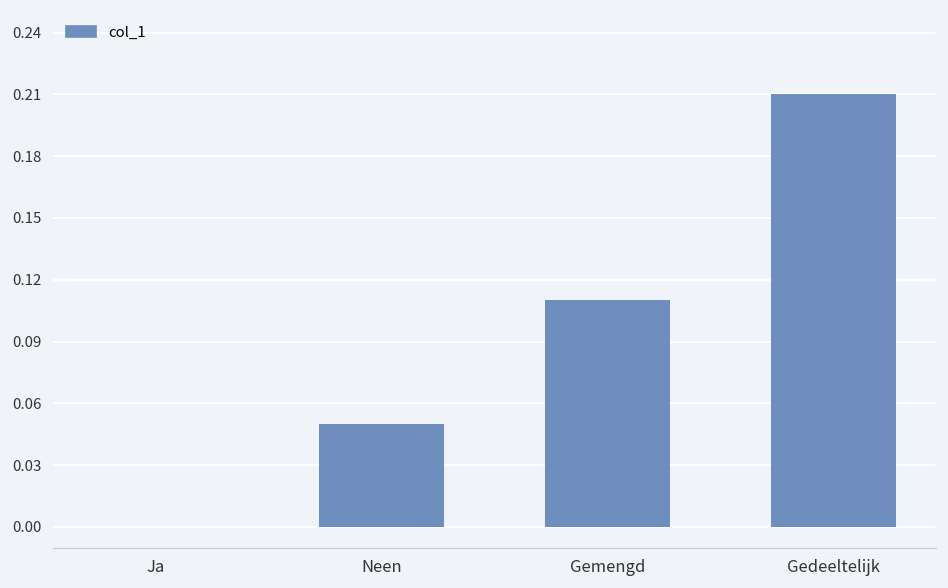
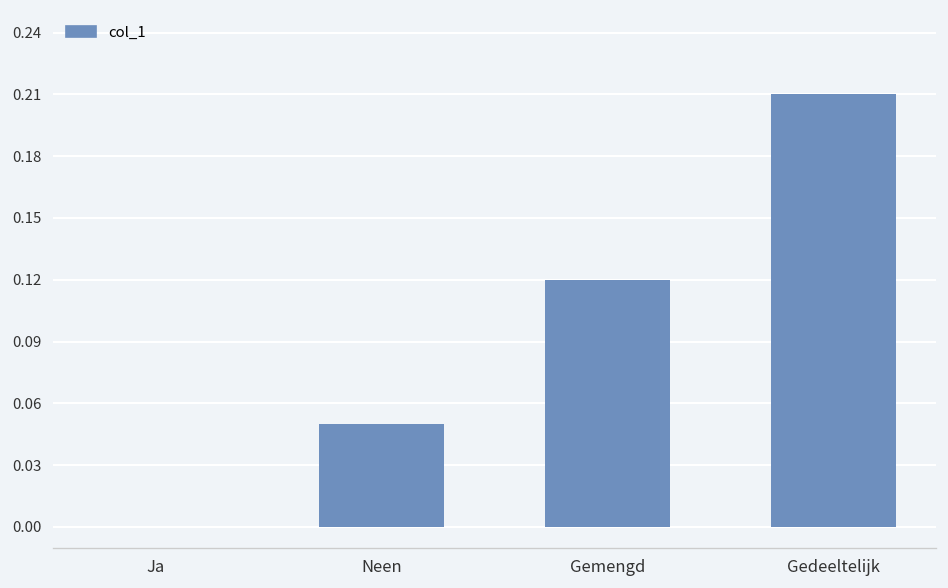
  {
    "Ja": 0.00,
    "Neen": 0.05,
-   "Gemengd": 0.11,
+   "Gemengd": 0.12,
    "Gedeeltelijk": 0.21
  }
